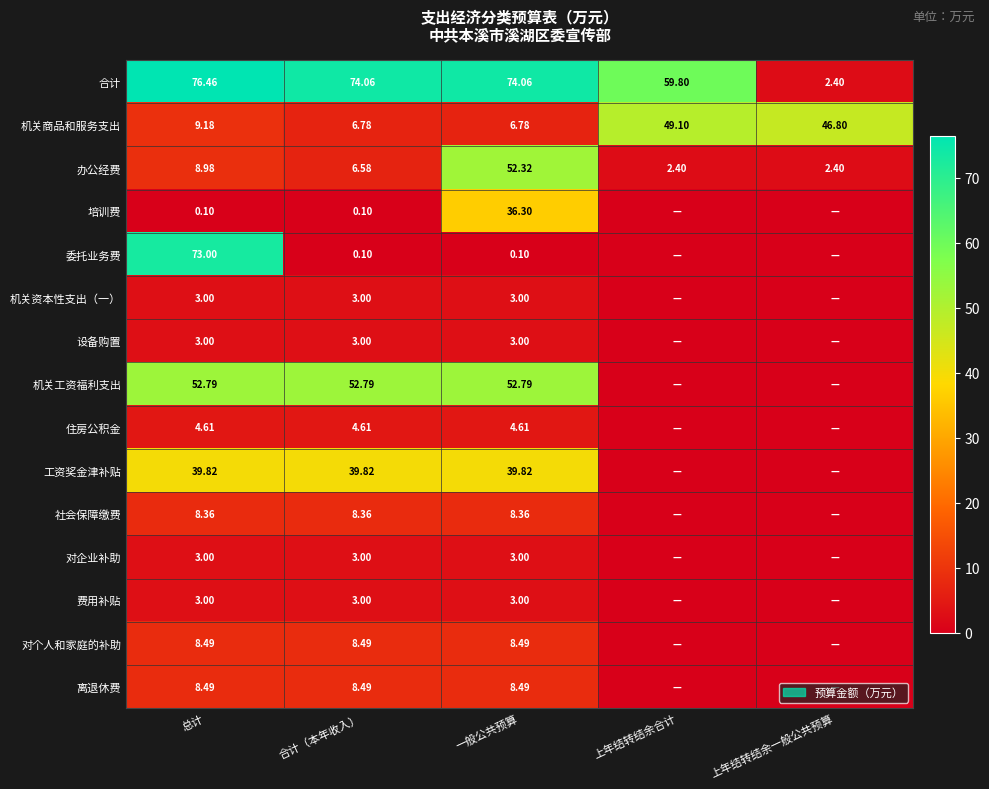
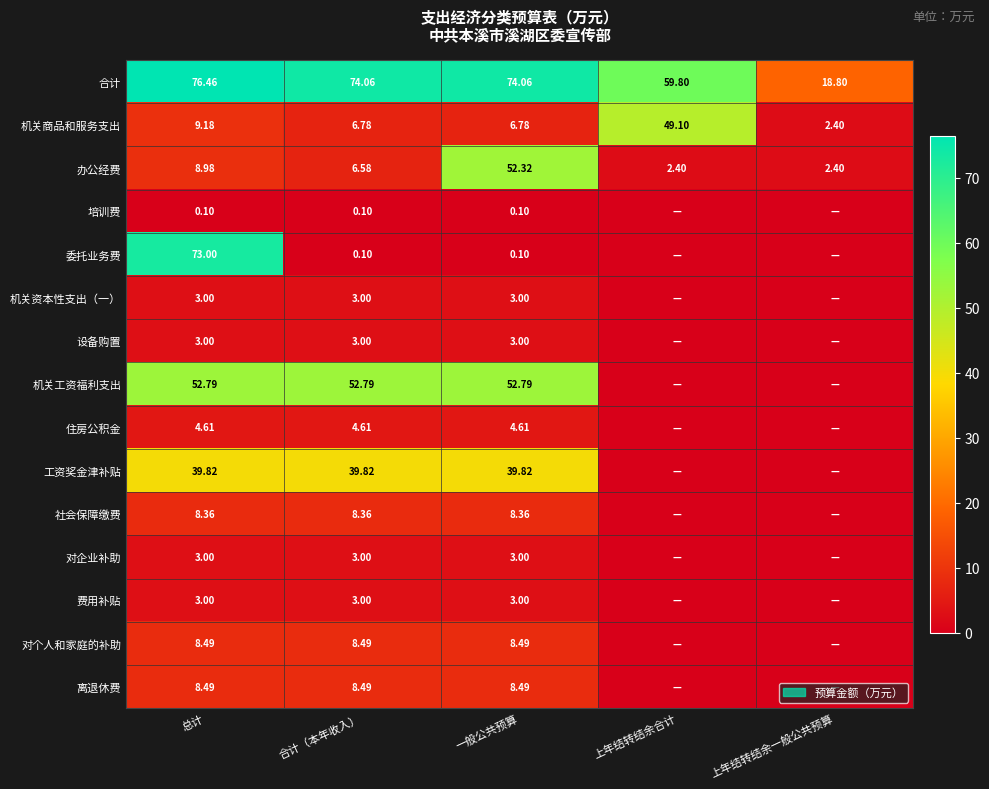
  {
    "合计": {
      "总计": 76.46,
      "合计（本年收入）": 74.06,
      "一般公共预算": 74.06,
      "上年结转结余合计": 59.80,
-     "上年结转结余一般公共预算": 2.40
+     "上年结转结余一般公共预算": 18.80
    },
    "机关商品和服务支出": {
      "总计": 9.18,
      "合计（本年收入）": 6.78,
      "一般公共预算": 6.78,
      "上年结转结余合计": 49.10,
-     "上年结转结余一般公共预算": 46.80
+     "上年结转结余一般公共预算": 2.40
    },
    "办公经费": {
      "总计": 8.98,
      "合计（本年收入）": 6.58,
      "一般公共预算": 52.32,
      "上年结转结余合计": 2.40,
      "上年结转结余一般公共预算": 2.40
    },
    "培训费": {
      "总计": 0.10,
      "合计（本年收入）": 0.10,
-     "一般公共预算": 36.30
+     "一般公共预算": 0.10
    },
    "委托业务费": {
      "总计": 73.00,
      "合计（本年收入）": 0.10,
      "一般公共预算": 0.10
    },
    "机关资本性支出（一）": {
      "总计": 3.00,
      "合计（本年收入）": 3.00,
      "一般公共预算": 3.00
    },
    "设备购置": {
      "总计": 3.00,
      "合计（本年收入）": 3.00,
      "一般公共预算": 3.00
    },
    "机关工资福利支出": {
      "总计": 52.79,
      "合计（本年收入）": 52.79,
      "一般公共预算": 52.79
    },
    "住房公积金": {
      "总计": 4.61,
      "合计（本年收入）": 4.61,
      "一般公共预算": 4.61
    },
    "工资奖金津补贴": {
      "总计": 39.82,
      "合计（本年收入）": 39.82,
      "一般公共预算": 39.82
    },
    "社会保障缴费": {
      "总计": 8.36,
      "合计（本年收入）": 8.36,
      "一般公共预算": 8.36
    },
    "对企业补助": {
      "总计": 3.00,
      "合计（本年收入）": 3.00,
      "一般公共预算": 3.00
    },
    "费用补贴": {
      "总计": 3.00,
      "合计（本年收入）": 3.00,
      "一般公共预算": 3.00
    },
    "对个人和家庭的补助": {
      "总计": 8.49,
      "合计（本年收入）": 8.49,
      "一般公共预算": 8.49
    },
    "离退休费": {
      "总计": 8.49,
      "合计（本年收入）": 8.49,
      "一般公共预算": 8.49
    }
  }
